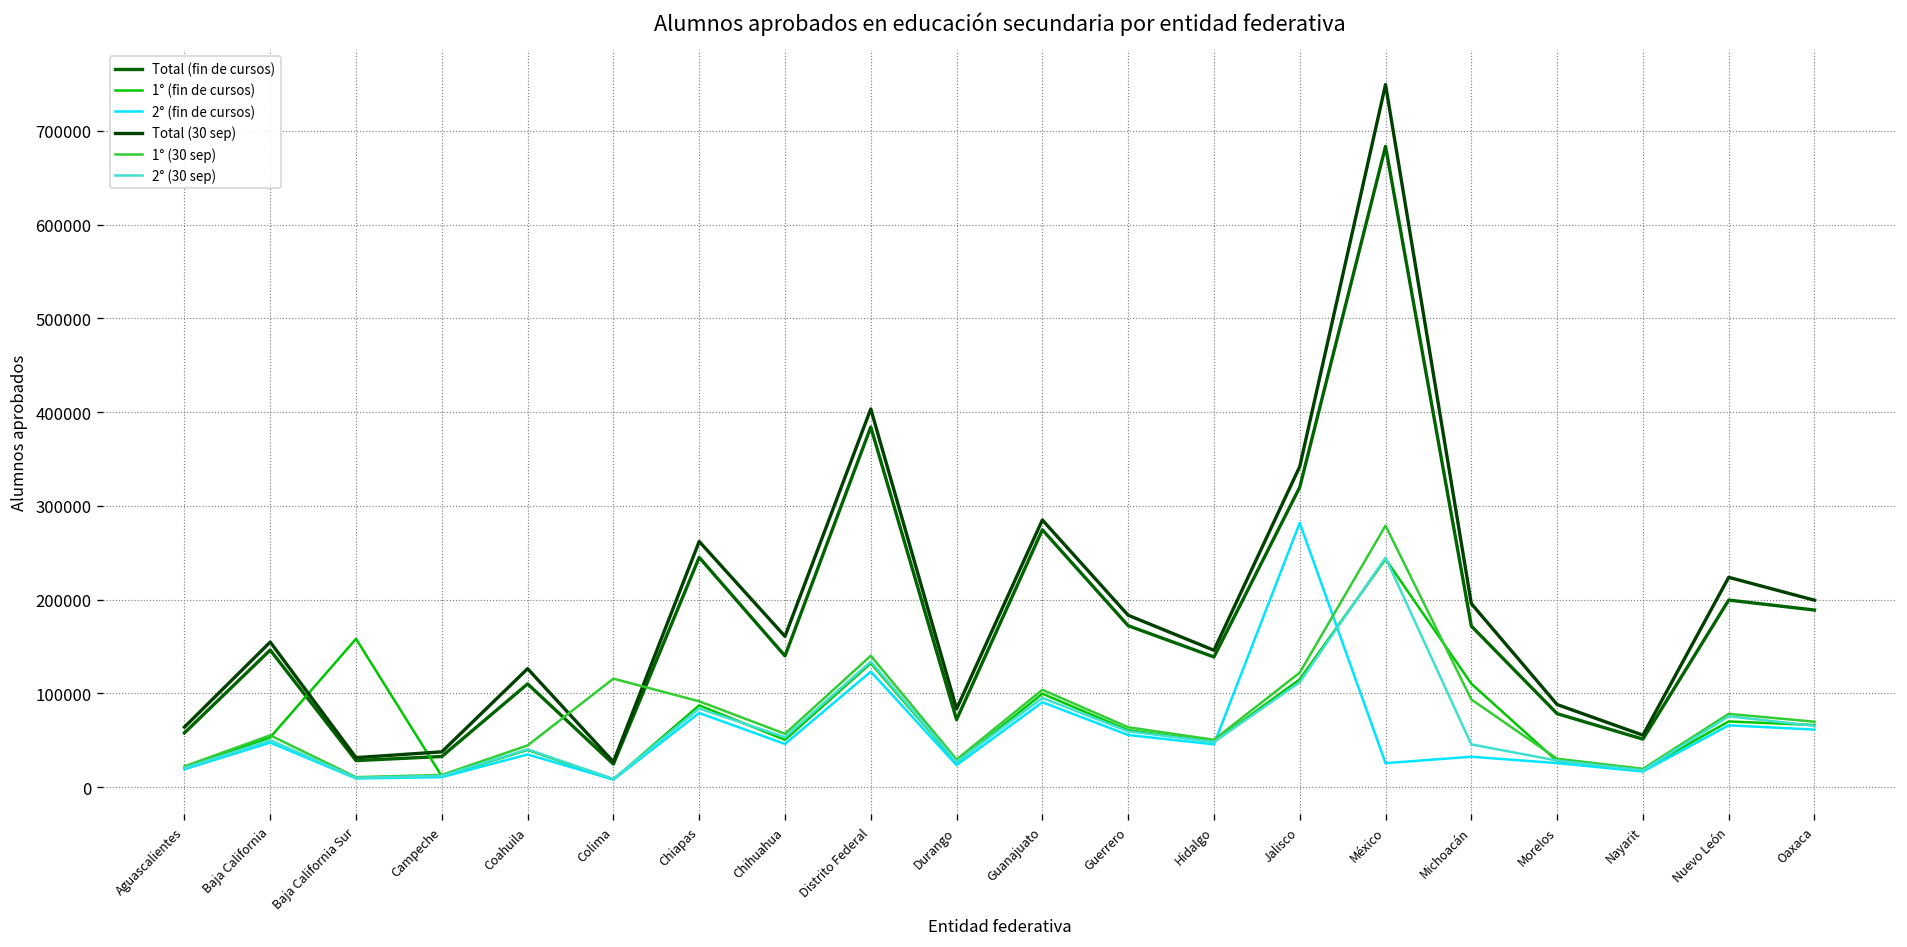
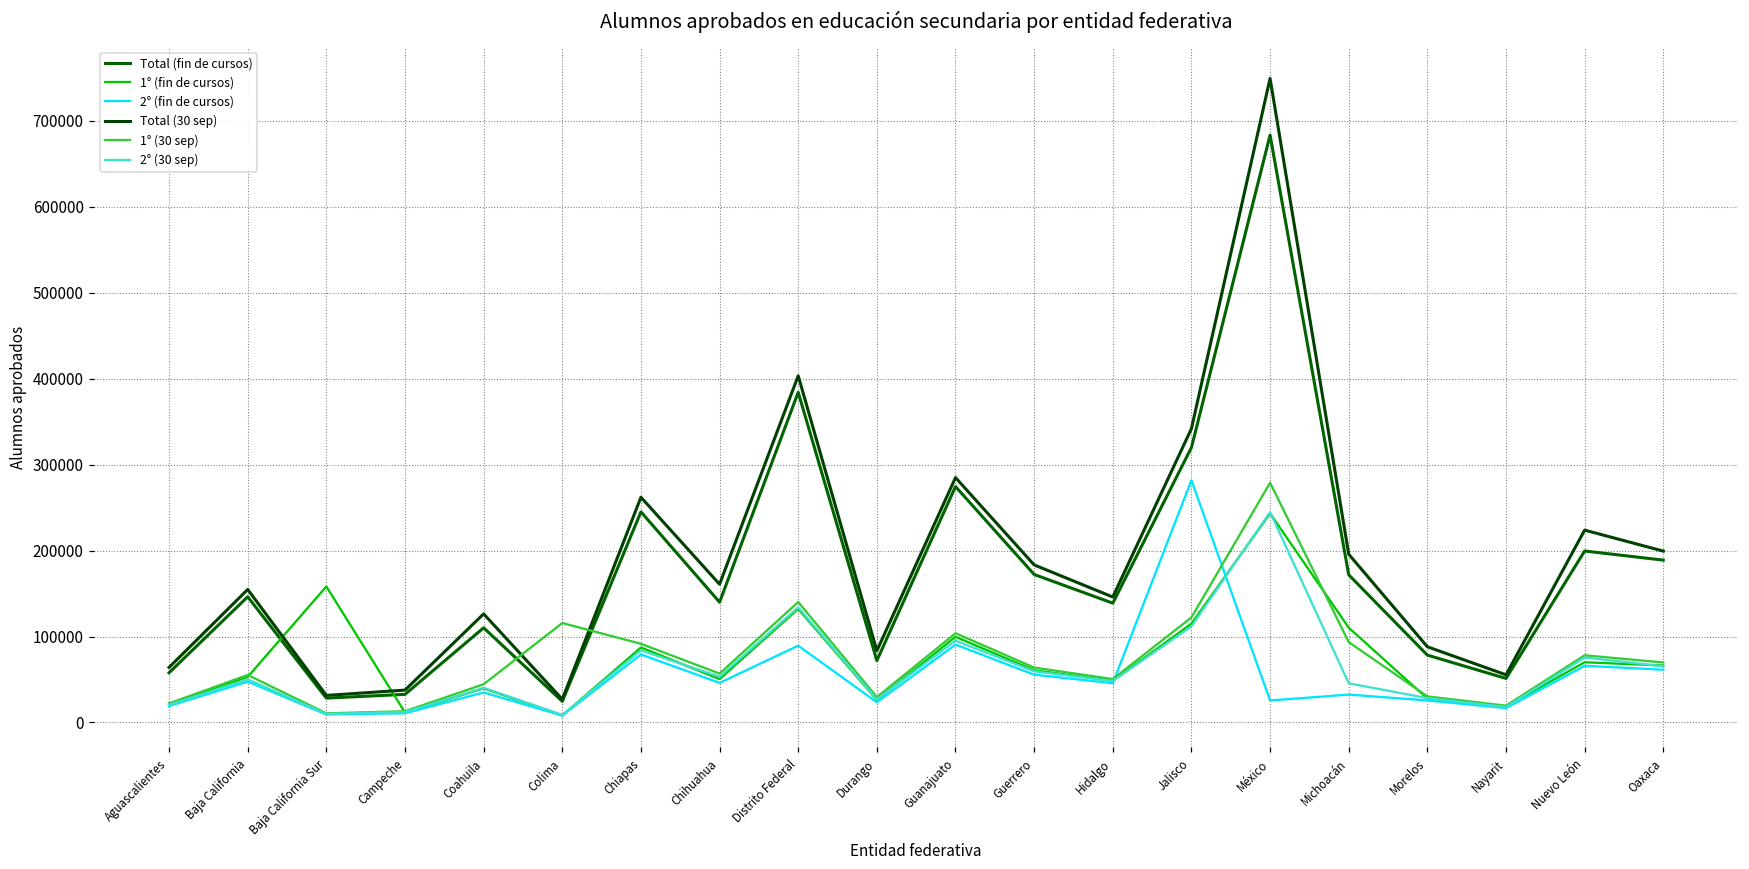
  {
    "1° (fin de cursos)": {
      "Baja California Sur": 160000,
      "Chiapas": 90000,
      "Guanajuato": 100000,
      "Michoacán": 110000,
      "Nuevo León": 70000
    },
    "2° (fin de cursos)": {
      "Coahuila": 30000,
      "Chiapas": 80000,
      "Chihuahua": 50000,
-     "Distrito Federal": 120000,
+     "Distrito Federal": 90000,
      "Guanajuato": 90000,
      "Guerrero": 60000,
      "Jalisco": 280000,
      "México": 30000,
      "Michoacán": 30000,
      "Nuevo León": 70000,
      "Oaxaca": 60000
    },
    "1° (30 sep)": {
      "Coahuila": 40000,
      "Colima": 120000,
      "Chiapas": 90000,
      "Chihuahua": 60000,
      "Distrito Federal": 140000,
      "Guanajuato": 100000,
      "Jalisco": 120000,
      "México": 280000,
      "Michoacán": 90000,
      "Oaxaca": 70000
    },
    "2° (30 sep)": {
      "Chiapas": 80000,
      "Guanajuato": 100000,
      "Michoacán": 50000
    }
  }
